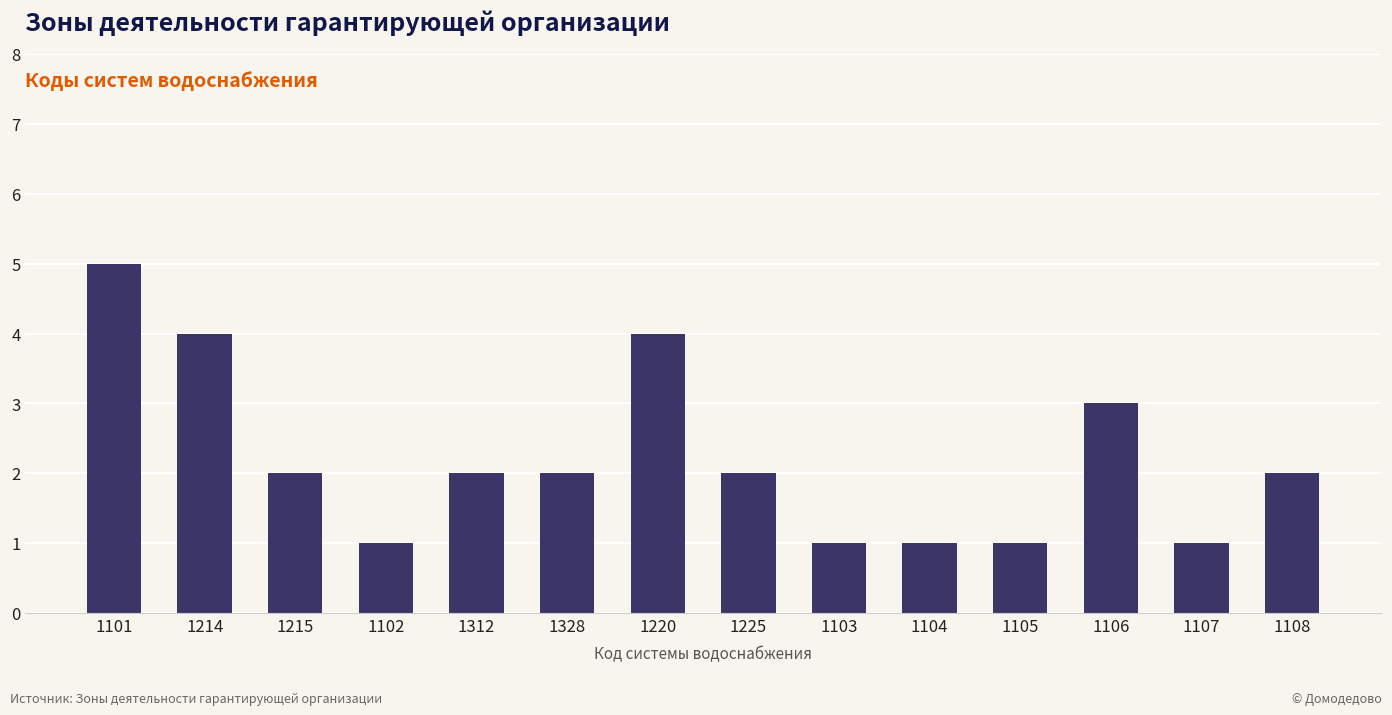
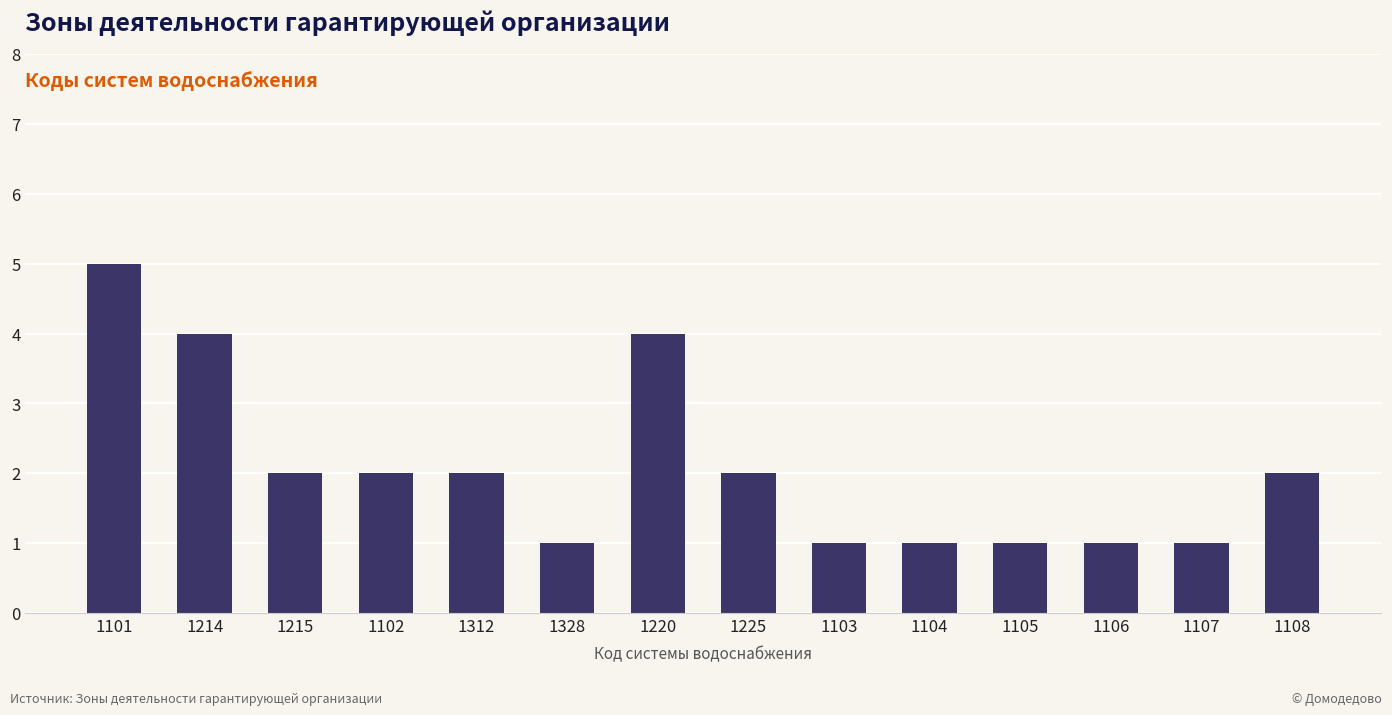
  {
    "1101": 5,
    "1214": 4,
    "1215": 2,
-   "1102": 1,
+   "1102": 2,
    "1312": 2,
-   "1328": 2,
+   "1328": 1,
    "1220": 4,
    "1225": 2,
    "1103": 1,
    "1104": 1,
    "1105": 1,
-   "1106": 3,
+   "1106": 1,
    "1107": 1,
    "1108": 2
  }
